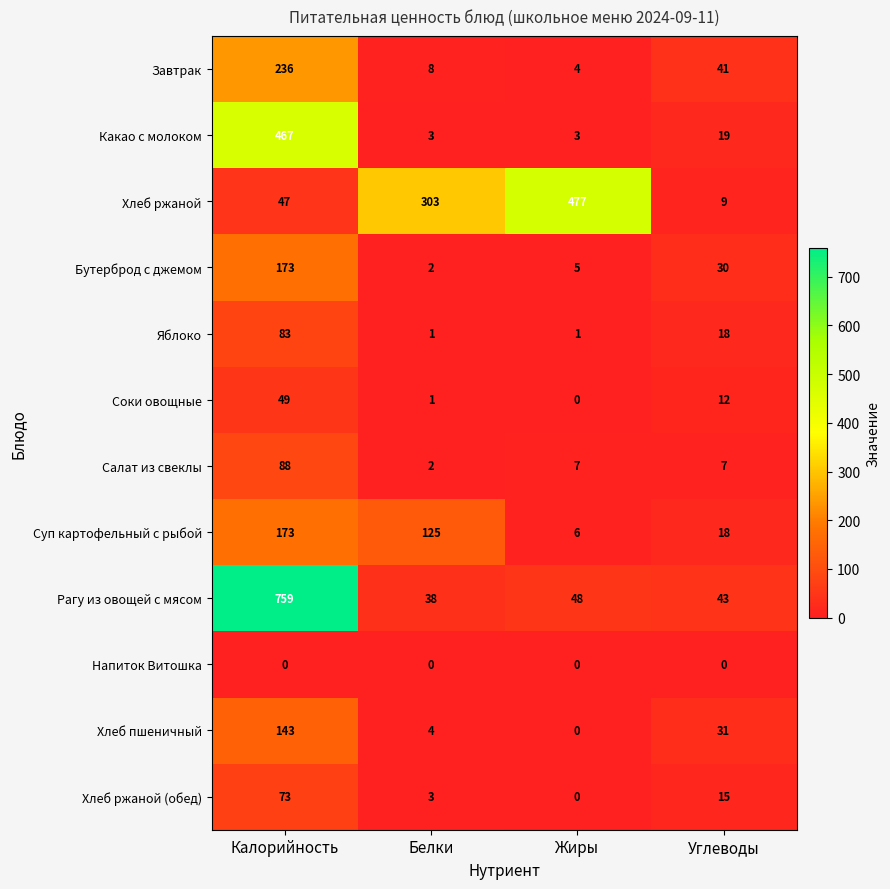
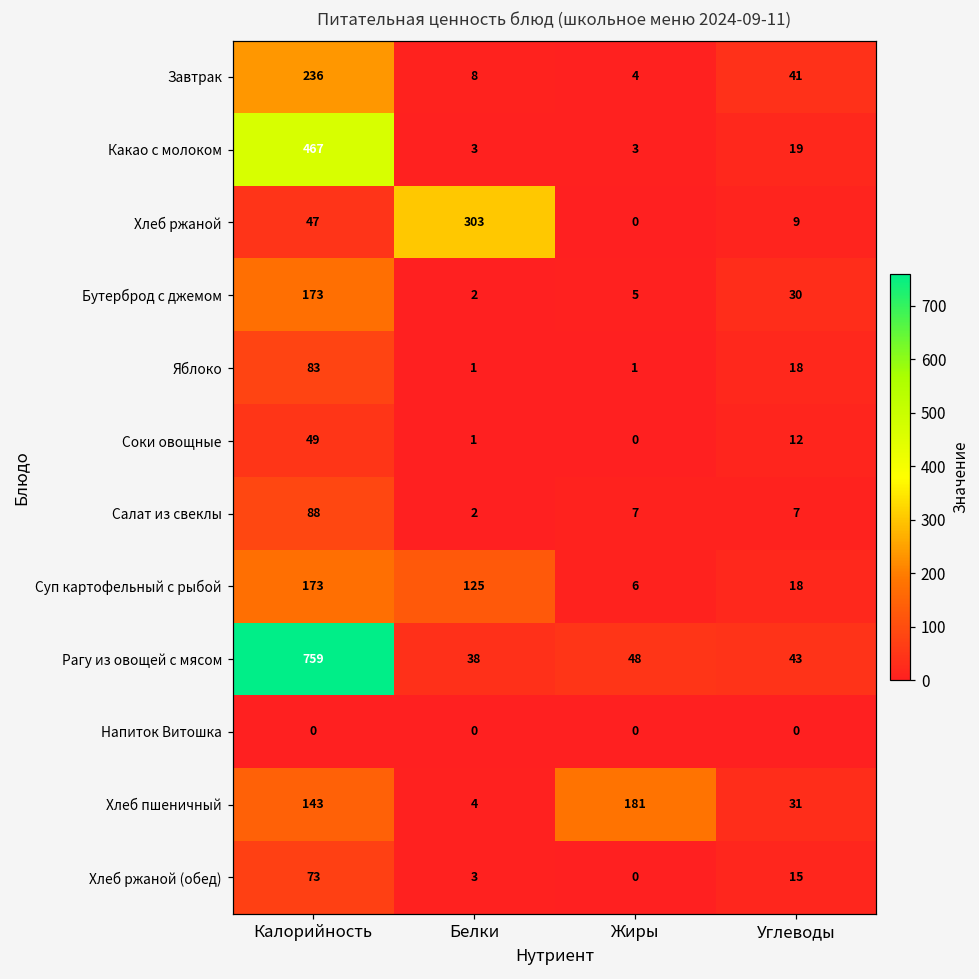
  {
    "Завтрак": {
      "Калорийность": 236,
      "Белки": 8,
      "Жиры": 4,
      "Углеводы": 41
    },
    "Какао с молоком": {
      "Калорийность": 467,
      "Белки": 3,
      "Жиры": 3,
      "Углеводы": 19
    },
    "Хлеб ржаной": {
      "Калорийность": 47,
      "Белки": 303,
-     "Жиры": 477,
+     "Жиры": 0,
      "Углеводы": 9
    },
    "Бутерброд с джемом": {
      "Калорийность": 173,
      "Белки": 2,
      "Жиры": 5,
      "Углеводы": 30
    },
    "Яблоко": {
      "Калорийность": 83,
      "Белки": 1,
      "Жиры": 1,
      "Углеводы": 18
    },
    "Соки овощные": {
      "Калорийность": 49,
      "Белки": 1,
      "Жиры": 0,
      "Углеводы": 12
    },
    "Салат из свеклы": {
      "Калорийность": 88,
      "Белки": 2,
      "Жиры": 7,
      "Углеводы": 7
    },
    "Суп картофельный с рыбой": {
      "Калорийность": 173,
      "Белки": 125,
      "Жиры": 6,
      "Углеводы": 18
    },
    "Рагу из овощей с мясом": {
      "Калорийность": 759,
      "Белки": 38,
      "Жиры": 48,
      "Углеводы": 43
    },
    "Напиток Витошка": {
      "Калорийность": 0,
      "Белки": 0,
      "Жиры": 0,
      "Углеводы": 0
    },
    "Хлеб пшеничный": {
      "Калорийность": 143,
      "Белки": 4,
-     "Жиры": 0,
+     "Жиры": 181,
      "Углеводы": 31
    },
    "Хлеб ржаной (обед)": {
      "Калорийность": 73,
      "Белки": 3,
      "Жиры": 0,
      "Углеводы": 15
    }
  }
